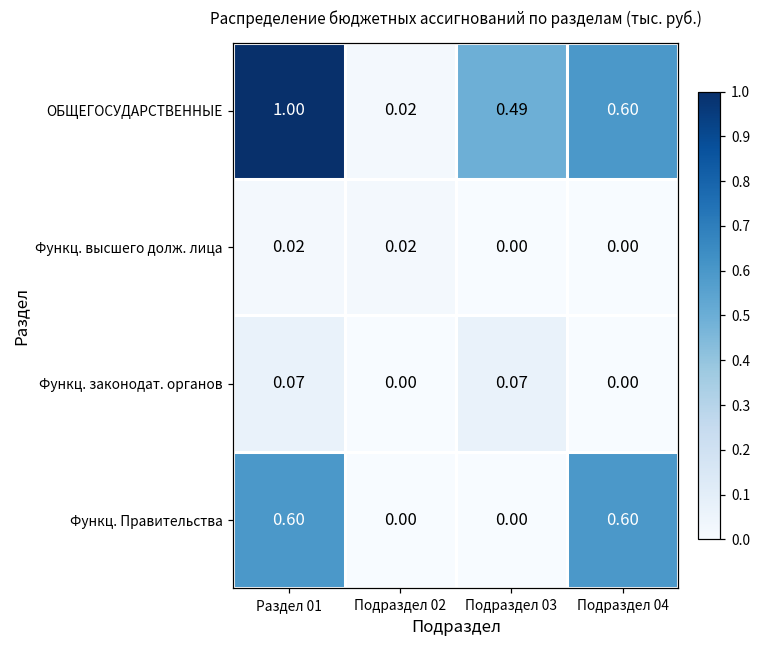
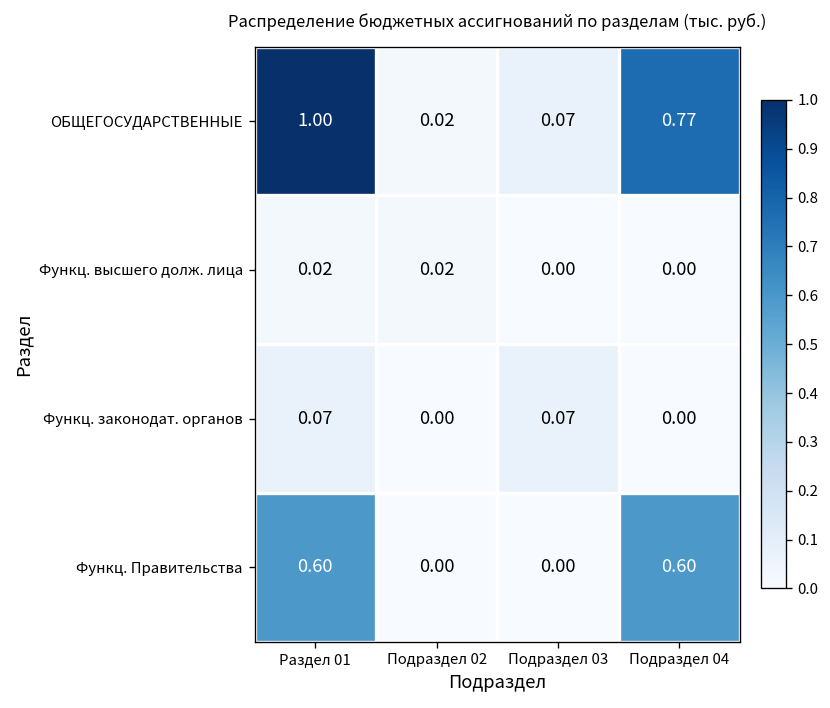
  {
    "ОБЩЕГОСУДАРСТВЕННЫЕ": {
      "Раздел 01": 1.00,
      "Подраздел 02": 0.02,
-     "Подраздел 03": 0.49,
-     "Подраздел 04": 0.60
+     "Подраздел 03": 0.07,
+     "Подраздел 04": 0.77
    },
    "Функц. высшего долж. лица": {
      "Раздел 01": 0.02,
      "Подраздел 02": 0.02,
      "Подраздел 03": 0.00,
      "Подраздел 04": 0.00
    },
    "Функц. законодат. органов": {
      "Раздел 01": 0.07,
      "Подраздел 02": 0.00,
      "Подраздел 03": 0.07,
      "Подраздел 04": 0.00
    },
    "Функц. Правительства": {
      "Раздел 01": 0.60,
      "Подраздел 02": 0.00,
      "Подраздел 03": 0.00,
      "Подраздел 04": 0.60
    }
  }
